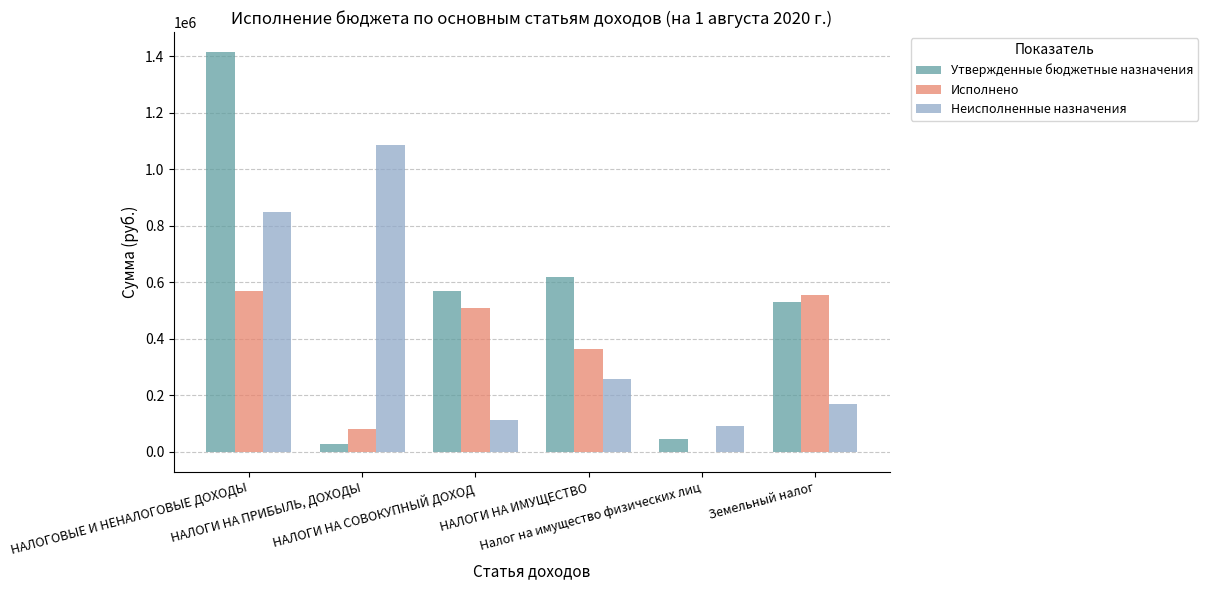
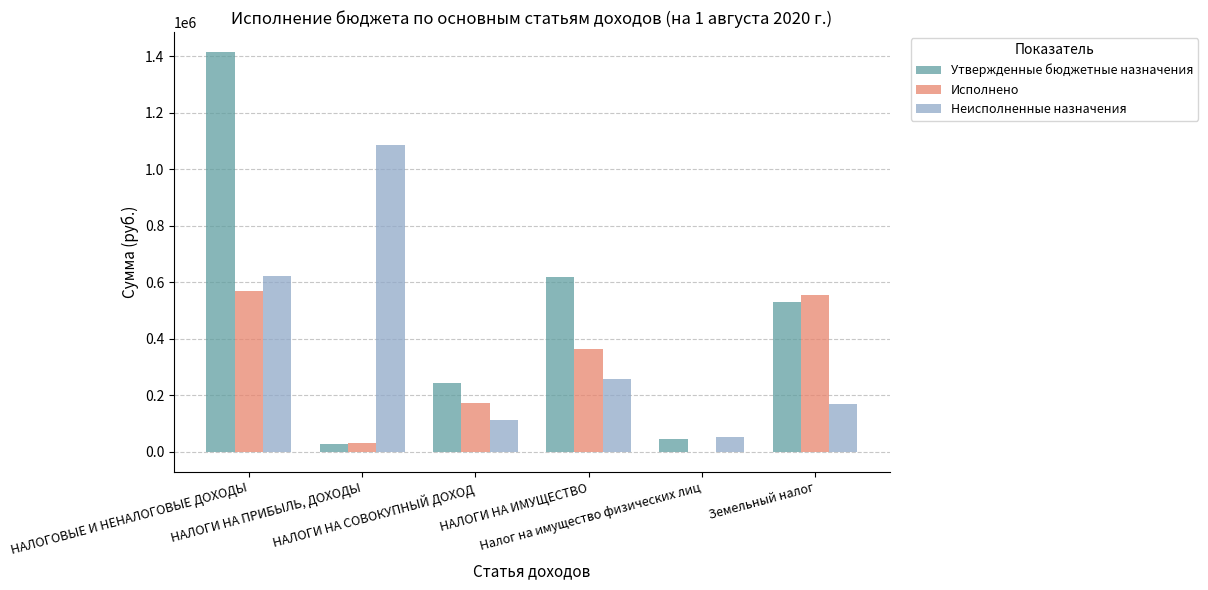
  {
    "Утвержденные бюджетные назначения": {
      "НАЛОГОВЫЕ И НЕНАЛОГОВЫЕ ДОХОДЫ": 1410000,
      "НАЛОГИ НА ПРИБЫЛЬ, ДОХОДЫ": 30000,
-     "НАЛОГИ НА СОВОКУПНЫЙ ДОХОД": 570000,
+     "НАЛОГИ НА СОВОКУПНЫЙ ДОХОД": 240000,
      "НАЛОГИ НА ИМУЩЕСТВО": 620000,
      "Налог на имущество физических лиц": 50000,
      "Земельный налог": 530000
    },
    "Исполнено": {
      "НАЛОГОВЫЕ И НЕНАЛОГОВЫЕ ДОХОДЫ": 570000,
-     "НАЛОГИ НА ПРИБЫЛЬ, ДОХОДЫ": 80000,
-     "НАЛОГИ НА СОВОКУПНЫЙ ДОХОД": 510000,
+     "НАЛОГИ НА ПРИБЫЛЬ, ДОХОДЫ": 30000,
+     "НАЛОГИ НА СОВОКУПНЫЙ ДОХОД": 170000,
      "НАЛОГИ НА ИМУЩЕСТВО": 370000,
      "Земельный налог": 560000
    },
    "Неисполненные назначения": {
-     "НАЛОГОВЫЕ И НЕНАЛОГОВЫЕ ДОХОДЫ": 850000,
+     "НАЛОГОВЫЕ И НЕНАЛОГОВЫЕ ДОХОДЫ": 620000,
      "НАЛОГИ НА ПРИБЫЛЬ, ДОХОДЫ": 1080000,
      "НАЛОГИ НА СОВОКУПНЫЙ ДОХОД": 110000,
      "НАЛОГИ НА ИМУЩЕСТВО": 260000,
-     "Налог на имущество физических лиц": 90000,
+     "Налог на имущество физических лиц": 50000,
      "Земельный налог": 170000
    }
  }
